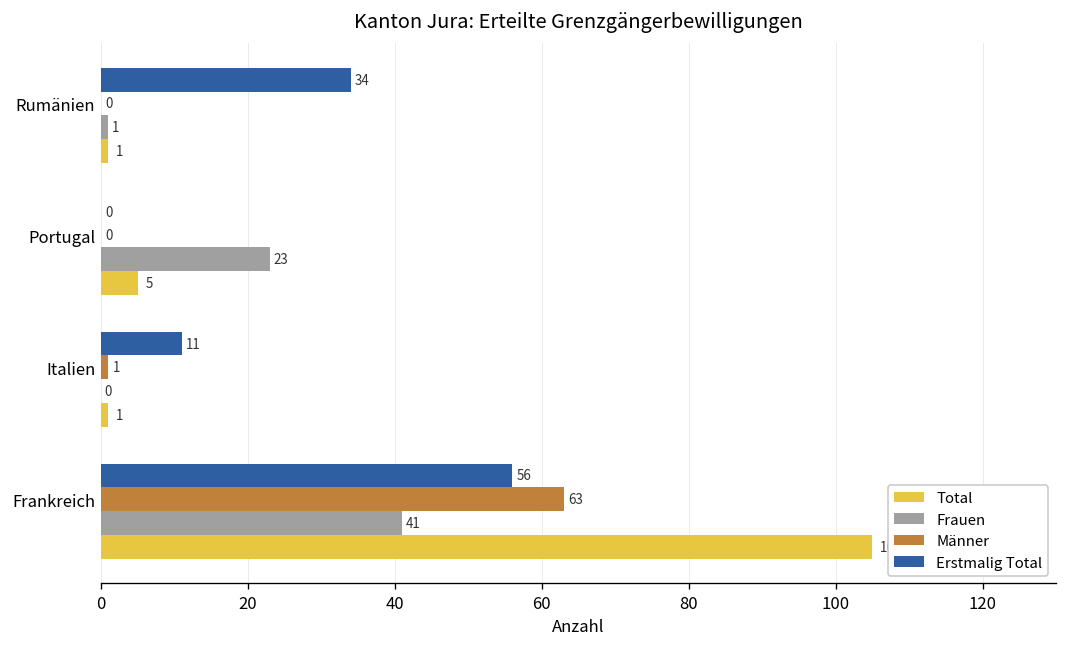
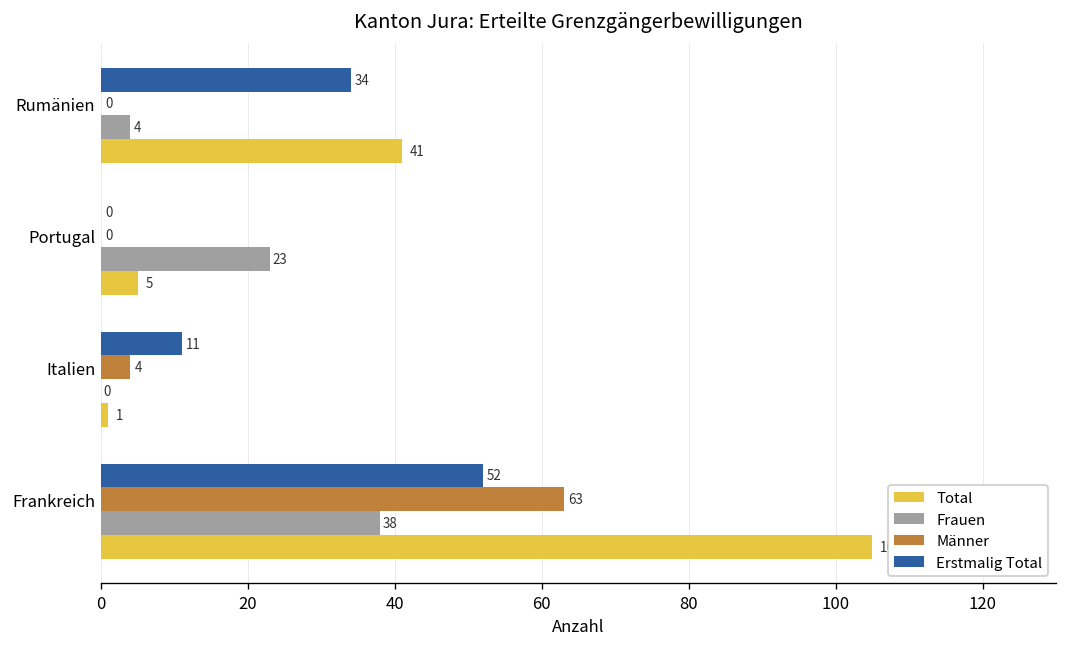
  {
    "Total": {
-     "Rumänien": 1,
+     "Rumänien": 41,
      "Portugal": 5,
      "Italien": 1
    },
    "Frauen": {
-     "Rumänien": 1,
+     "Rumänien": 4,
      "Portugal": 23,
      "Italien": 0,
-     "Frankreich": 41
+     "Frankreich": 38
    },
    "Männer": {
      "Rumänien": 0,
      "Portugal": 0,
-     "Italien": 1,
+     "Italien": 4,
      "Frankreich": 63
    },
    "Erstmalig Total": {
      "Rumänien": 34,
      "Portugal": 0,
      "Italien": 11,
-     "Frankreich": 56
+     "Frankreich": 52
    }
  }
